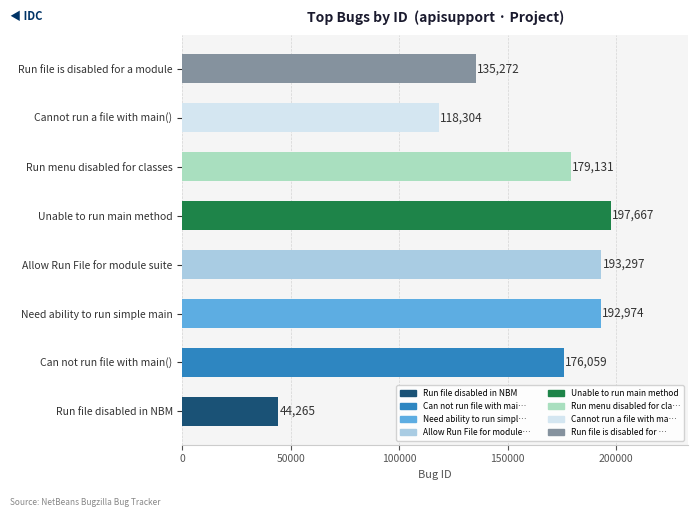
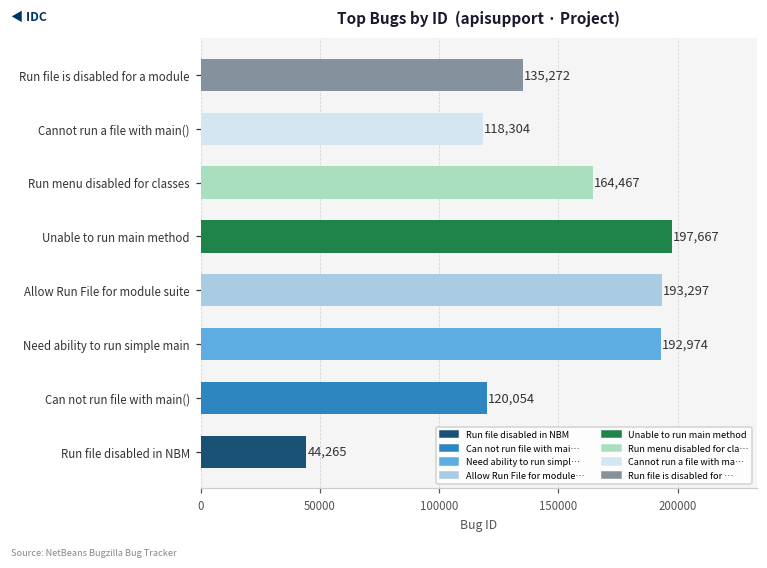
  {
    "Run file is disabled for a module": "135,272",
    "Cannot run a file with main()": "118,304",
-   "Run menu disabled for classes": "179,131",
+   "Run menu disabled for classes": "164,467",
    "Unable to run main method": "197,667",
    "Allow Run File for module suite": "193,297",
    "Need ability to run simple main": "192,974",
-   "Can not run file with main()": "176,059",
+   "Can not run file with main()": "120,054",
    "Run file disabled in NBM": "44,265"
  }
